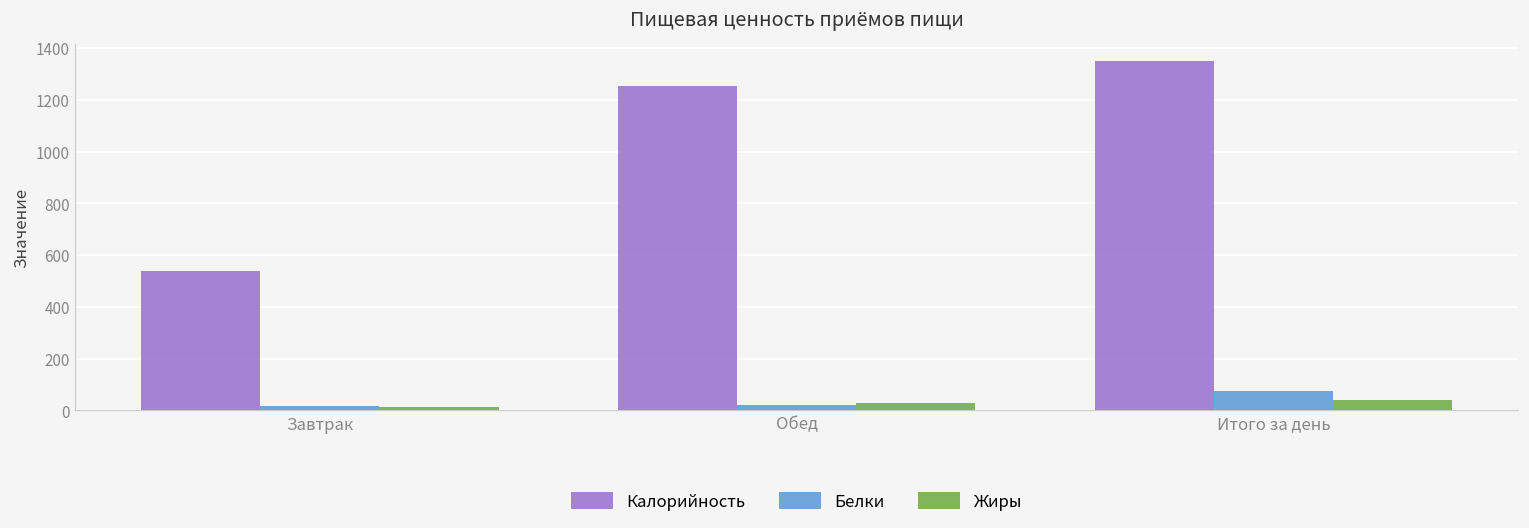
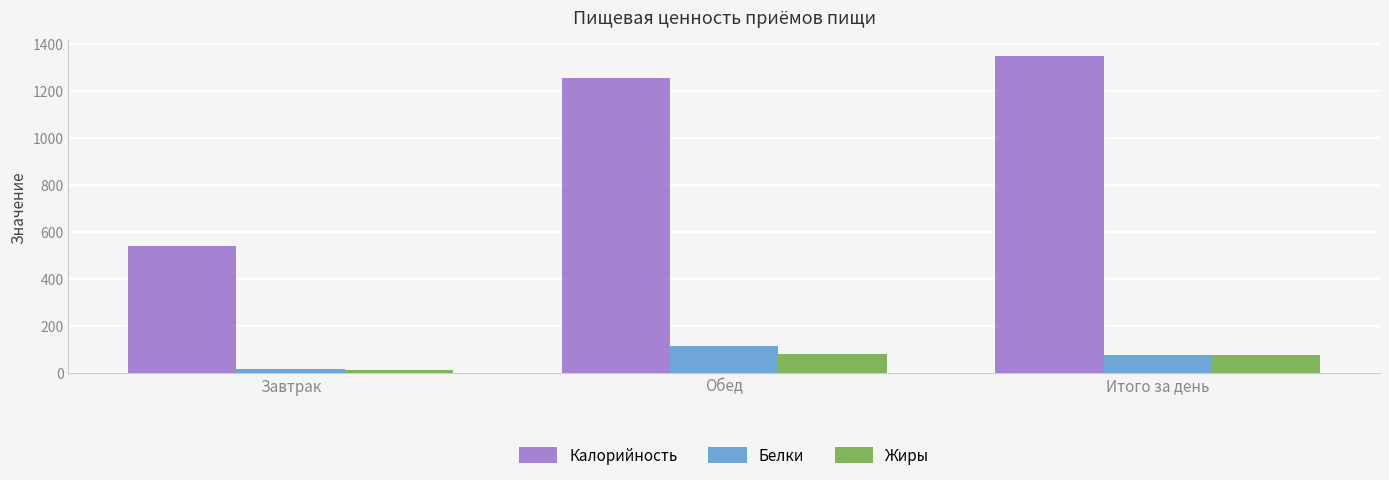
  {
    "Калорийность": {
      "Завтрак": 540,
      "Обед": 1260,
      "Итого за день": 1350
    },
    "Белки": {
      "Завтрак": 20,
-     "Обед": 20,
+     "Обед": 120,
      "Итого за день": 80
    },
    "Жиры": {
      "Завтрак": 10,
-     "Обед": 30,
-     "Итого за день": 40
+     "Обед": 80,
+     "Итого за день": 80
    }
  }
